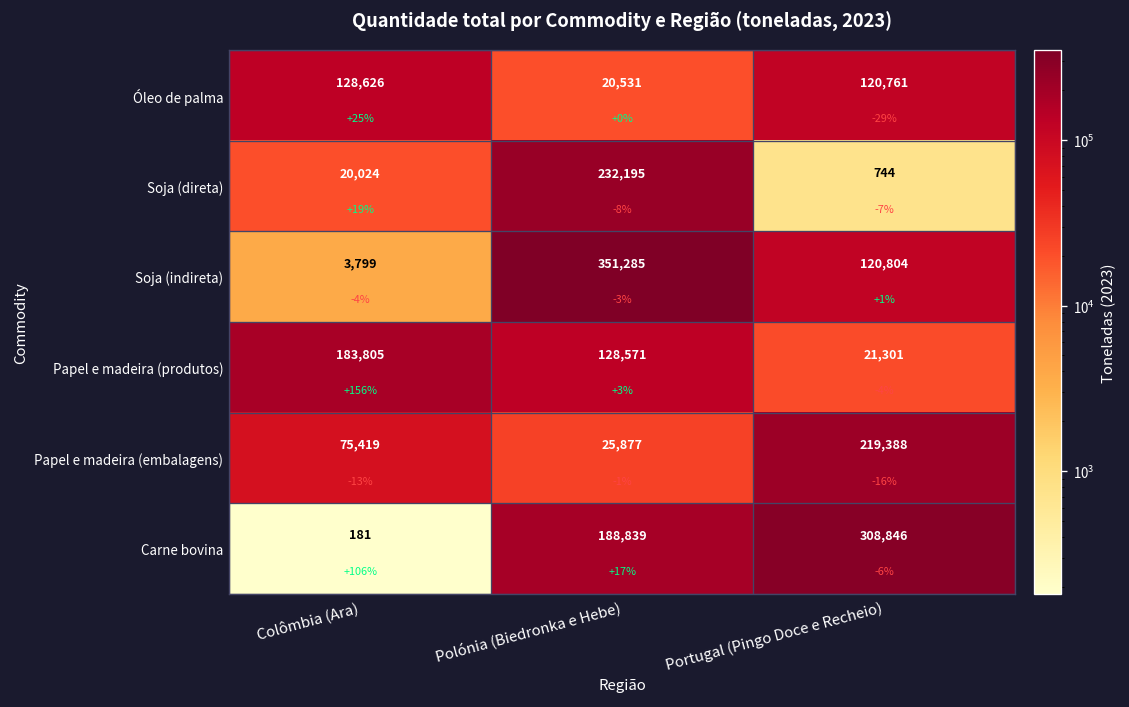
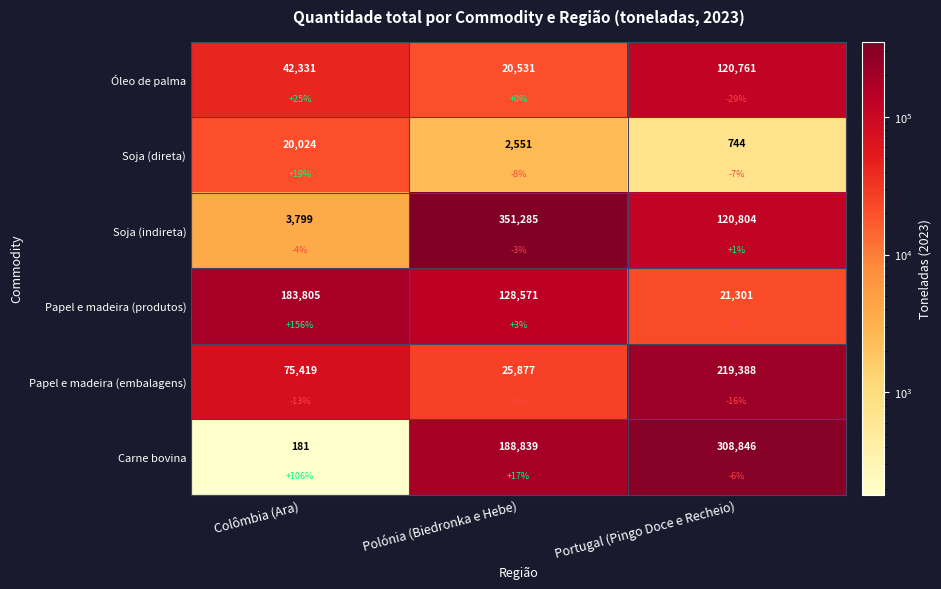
  {
    "Óleo de palma": {
-     "Colômbia (Ara)": "128,626"
+     "Colômbia (Ara)": "42,331"
    },
    "Soja (direta)": {
-     "Polónia (Biedronka e Hebe)": "232,195"
+     "Polónia (Biedronka e Hebe)": "2,551"
    },
    "Papel e madeira (produtos)": {
      "Portugal (Pingo Doce e Recheio)": "21,301"
    },
    "Papel e madeira (embalagens)": {
      "Polónia (Biedronka e Hebe)": "25,877"
    }
  }
